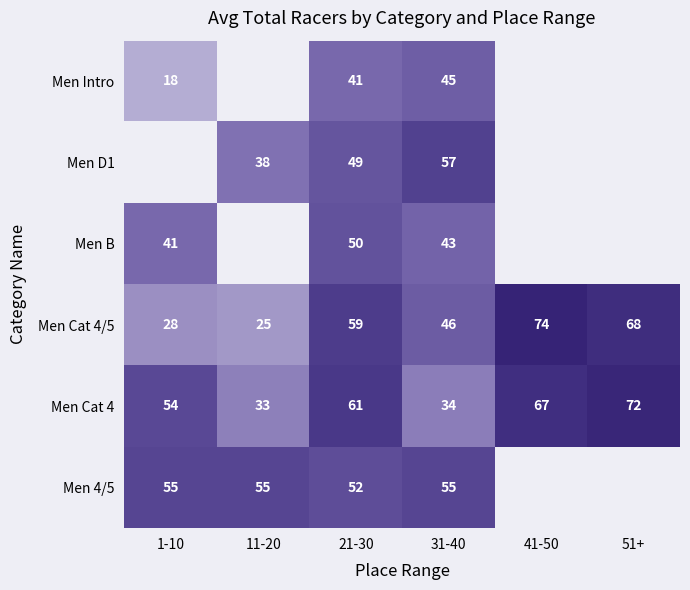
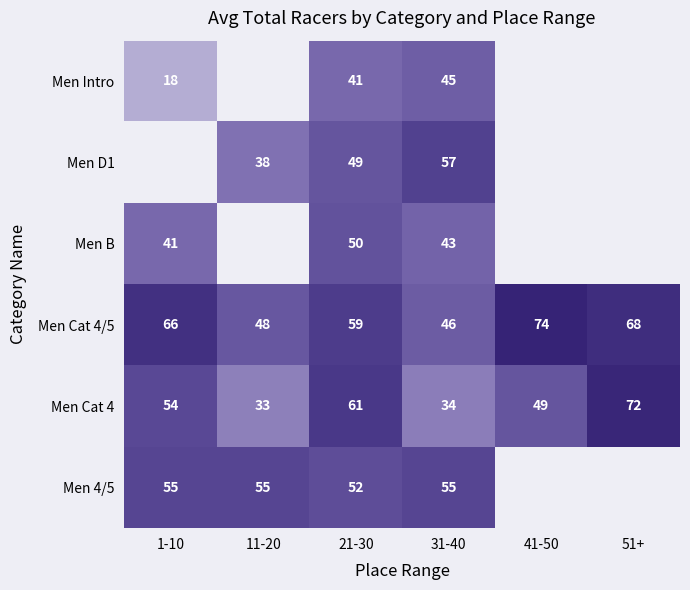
  {
    "Men Intro": {
      "1-10": 18,
      "21-30": 41,
      "31-40": 45
    },
    "Men D1": {
      "11-20": 38,
      "21-30": 49,
      "31-40": 57
    },
    "Men B": {
      "1-10": 41,
      "21-30": 50,
      "31-40": 43
    },
    "Men Cat 4/5": {
-     "1-10": 28,
-     "11-20": 25,
+     "1-10": 66,
+     "11-20": 48,
      "21-30": 59,
      "31-40": 46,
      "41-50": 74,
      "51+": 68
    },
    "Men Cat 4": {
      "1-10": 54,
      "11-20": 33,
      "21-30": 61,
      "31-40": 34,
-     "41-50": 67,
+     "41-50": 49,
      "51+": 72
    },
    "Men 4/5": {
      "1-10": 55,
      "11-20": 55,
      "21-30": 52,
      "31-40": 55
    }
  }
